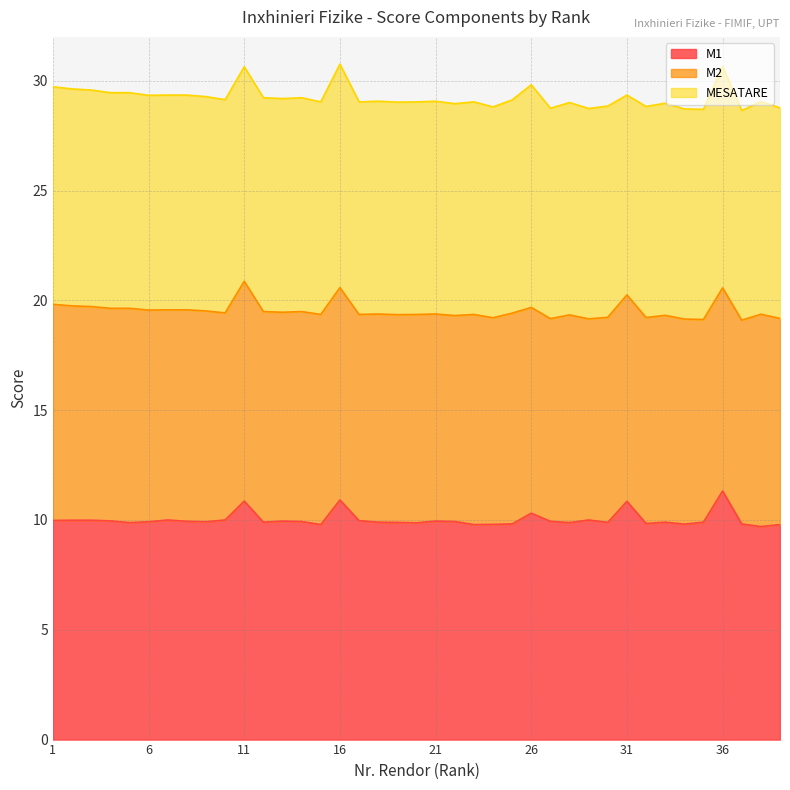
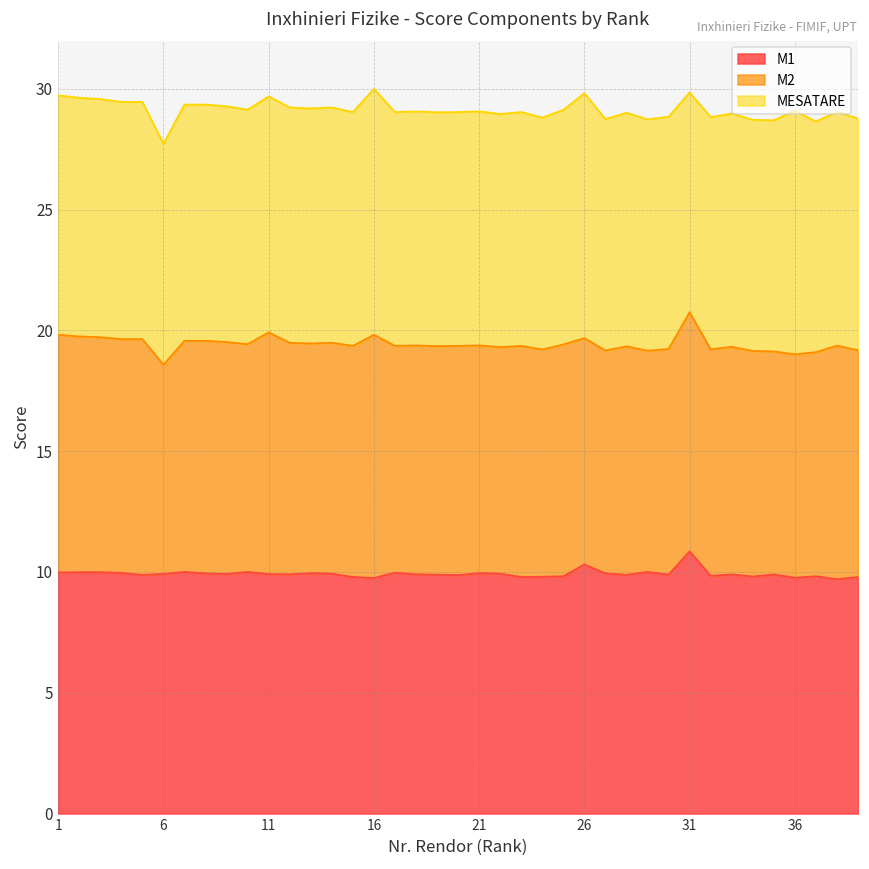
  {
    "M1": {
      "1": 10.0,
      "6": 9.9,
-     "11": 10.9,
-     "16": 10.9,
+     "11": 9.9,
+     "16": 9.8,
      "21": 10.0,
      "26": 10.3,
      "31": 10.9,
-     "36": 11.3
+     "36": 9.8
    },
    "M2": {
      "1": 9.8,
-     "6": 9.6,
+     "6": 8.7,
      "11": 10.0,
-     "16": 9.7,
+     "16": 10.1,
      "21": 9.4,
      "26": 9.4,
-     "31": 9.4,
+     "31": 9.9,
      "36": 9.2
    },
    "MESATARE": {
      "1": 9.9,
-     "6": 9.8,
+     "6": 9.1,
      "11": 9.8,
      "16": 10.2,
      "21": 9.7,
      "26": 10.1,
      "31": 9.1
    }
  }
